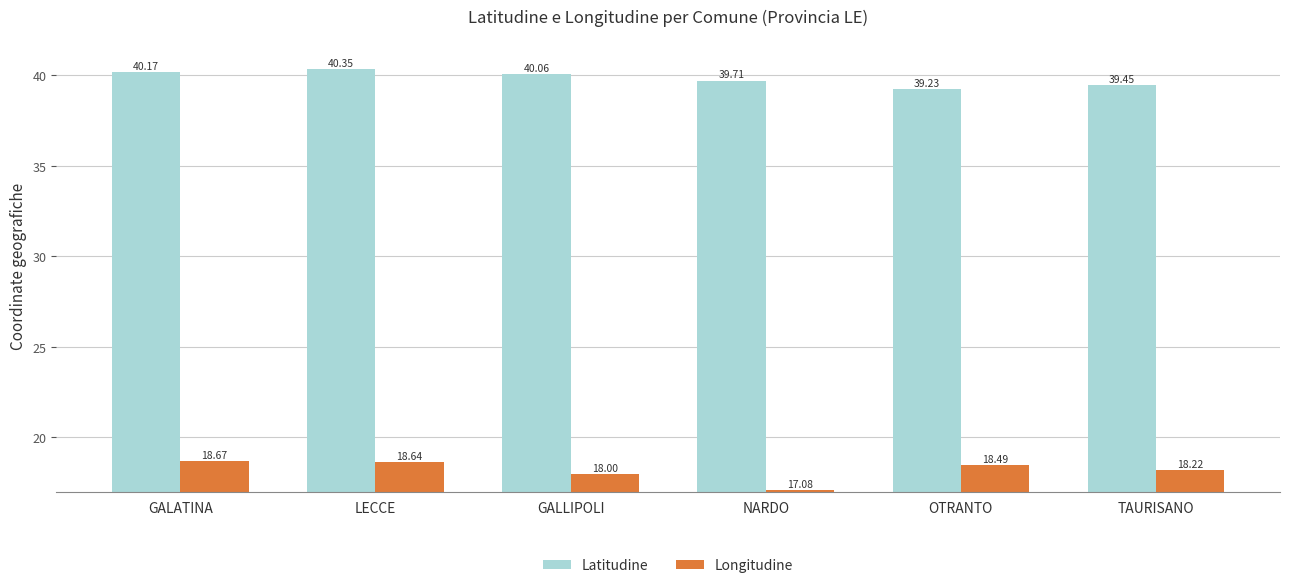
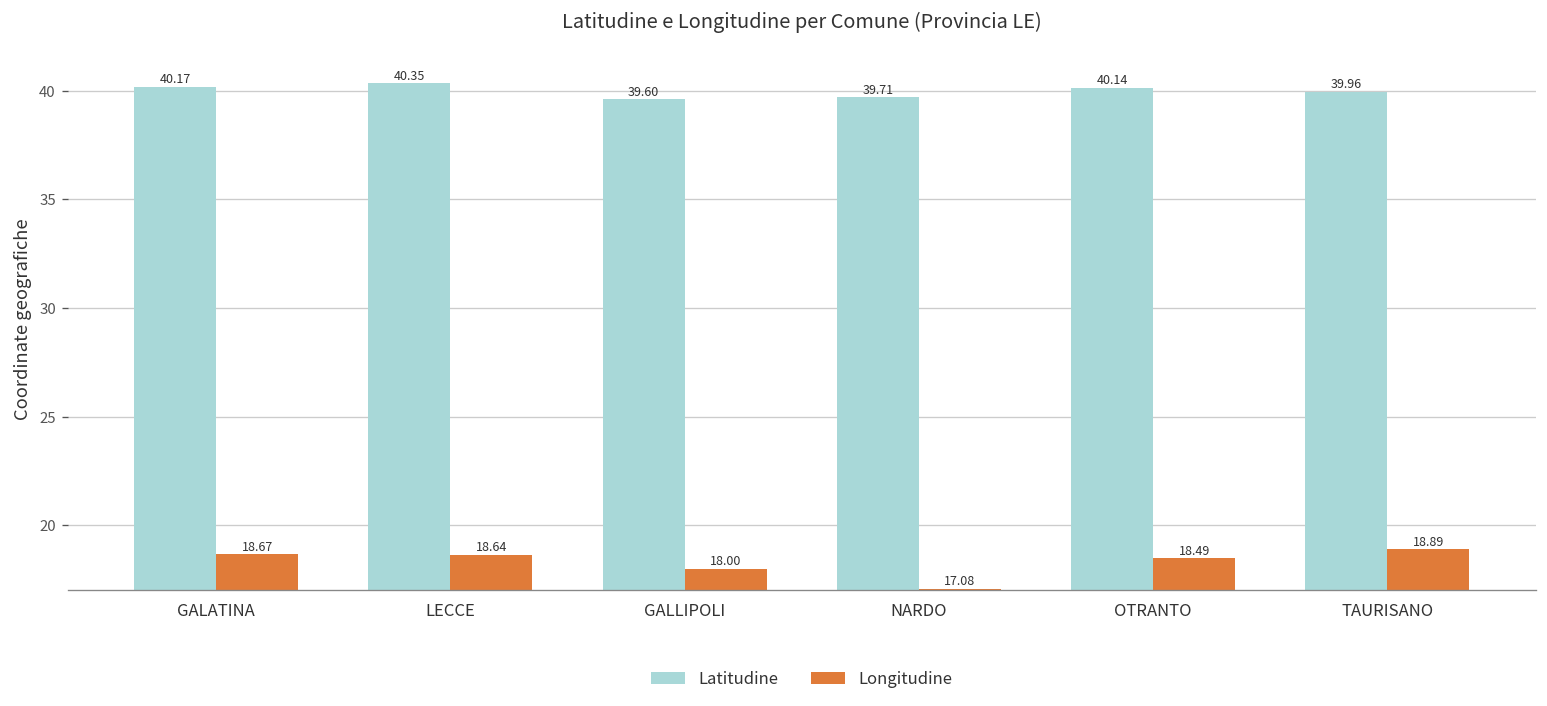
  {
    "Latitudine": {
      "GALATINA": 40.17,
      "LECCE": 40.35,
-     "GALLIPOLI": 40.06,
+     "GALLIPOLI": 39.60,
      "NARDO": 39.71,
-     "OTRANTO": 39.23,
-     "TAURISANO": 39.45
+     "OTRANTO": 40.14,
+     "TAURISANO": 39.96
    },
    "Longitudine": {
      "GALATINA": 18.67,
      "LECCE": 18.64,
      "GALLIPOLI": 18.00,
      "NARDO": 17.08,
      "OTRANTO": 18.49,
-     "TAURISANO": 18.22
+     "TAURISANO": 18.89
    }
  }
